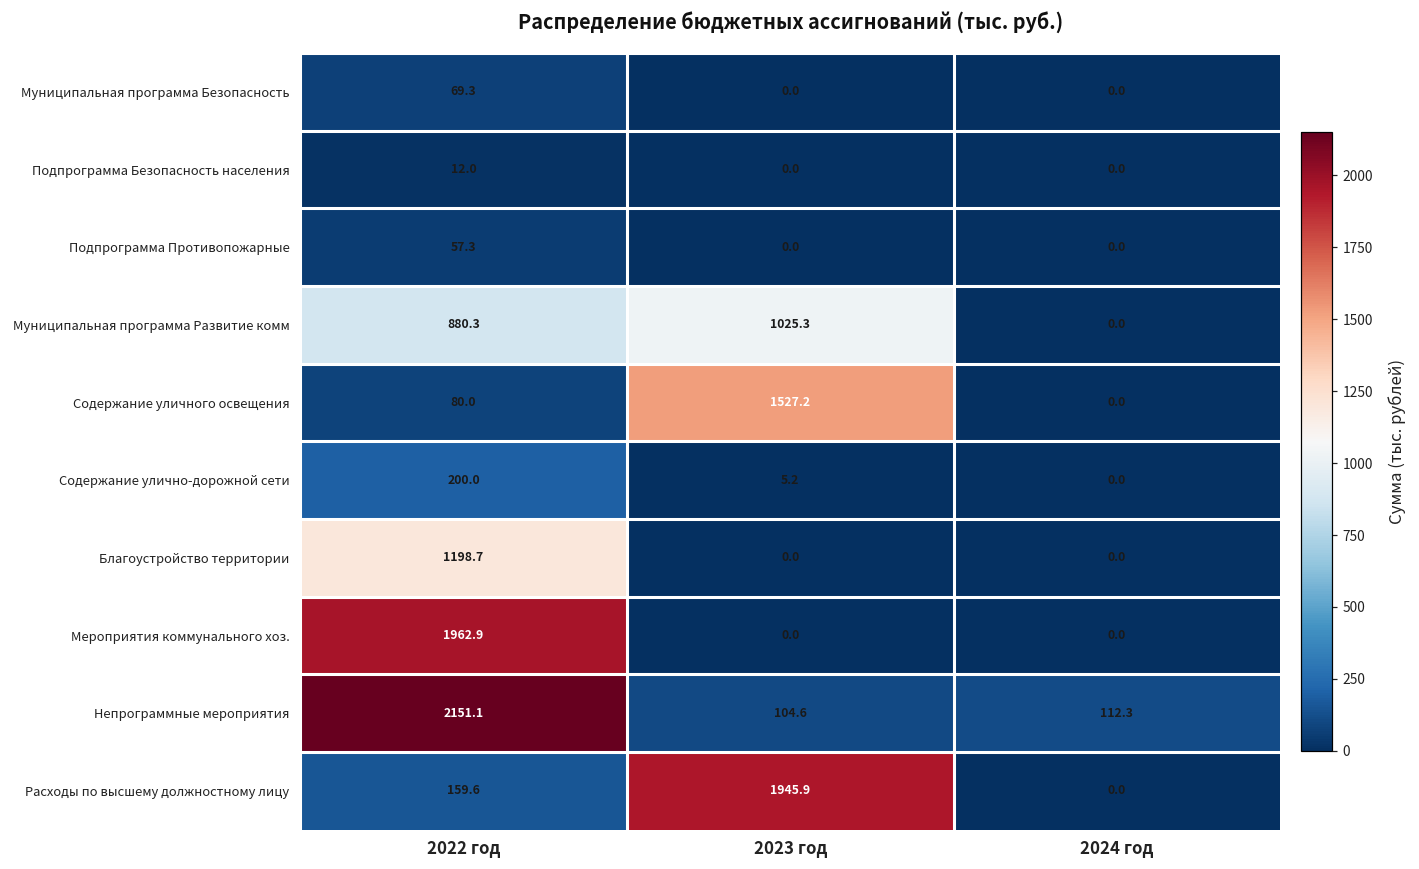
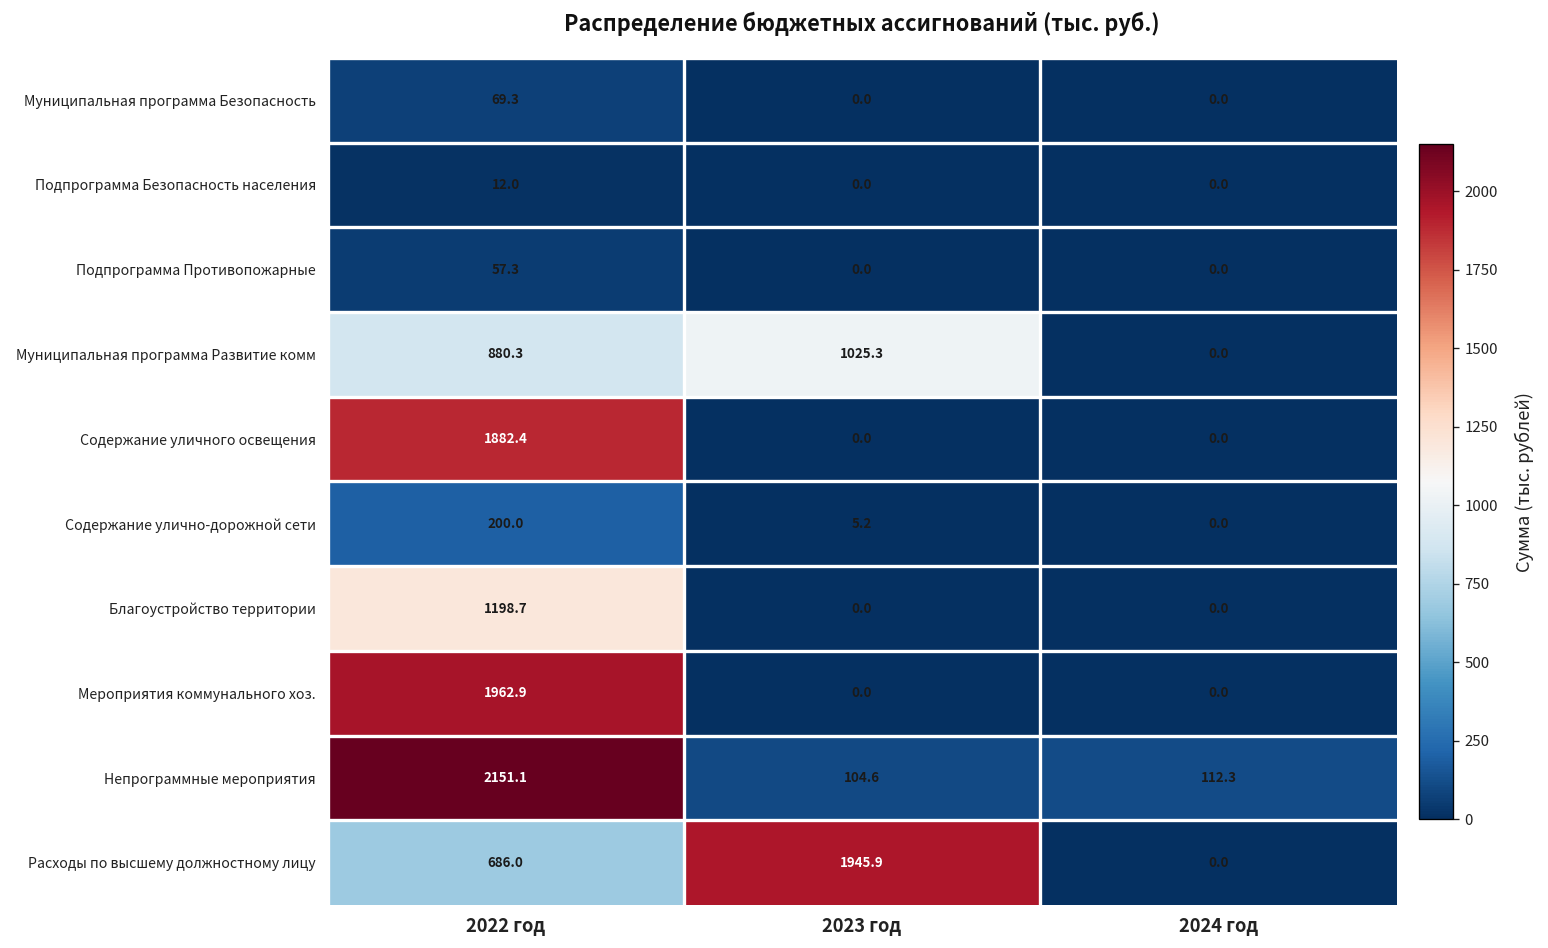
  {
    "Муниципальная программа Безопасность": {
      "2022 год": 69.3,
      "2023 год": 0.0,
      "2024 год": 0.0
    },
    "Подпрограмма Безопасность населения": {
      "2022 год": 12.0,
      "2023 год": 0.0,
      "2024 год": 0.0
    },
    "Подпрограмма Противопожарные": {
      "2022 год": 57.3,
      "2023 год": 0.0,
      "2024 год": 0.0
    },
    "Муниципальная программа Развитие комм": {
      "2022 год": 880.3,
      "2023 год": 1025.3,
      "2024 год": 0.0
    },
    "Содержание уличного освещения": {
-     "2022 год": 80.0,
-     "2023 год": 1527.2,
+     "2022 год": 1882.4,
+     "2023 год": 0.0,
      "2024 год": 0.0
    },
    "Содержание улично-дорожной сети": {
      "2022 год": 200.0,
      "2023 год": 5.2,
      "2024 год": 0.0
    },
    "Благоустройство территории": {
      "2022 год": 1198.7,
      "2023 год": 0.0,
      "2024 год": 0.0
    },
    "Мероприятия коммунального хоз.": {
      "2022 год": 1962.9,
      "2023 год": 0.0,
      "2024 год": 0.0
    },
    "Непрограммные мероприятия": {
      "2022 год": 2151.1,
      "2023 год": 104.6,
      "2024 год": 112.3
    },
    "Расходы по высшему должностному лицу": {
-     "2022 год": 159.6,
+     "2022 год": 686.0,
      "2023 год": 1945.9,
      "2024 год": 0.0
    }
  }
